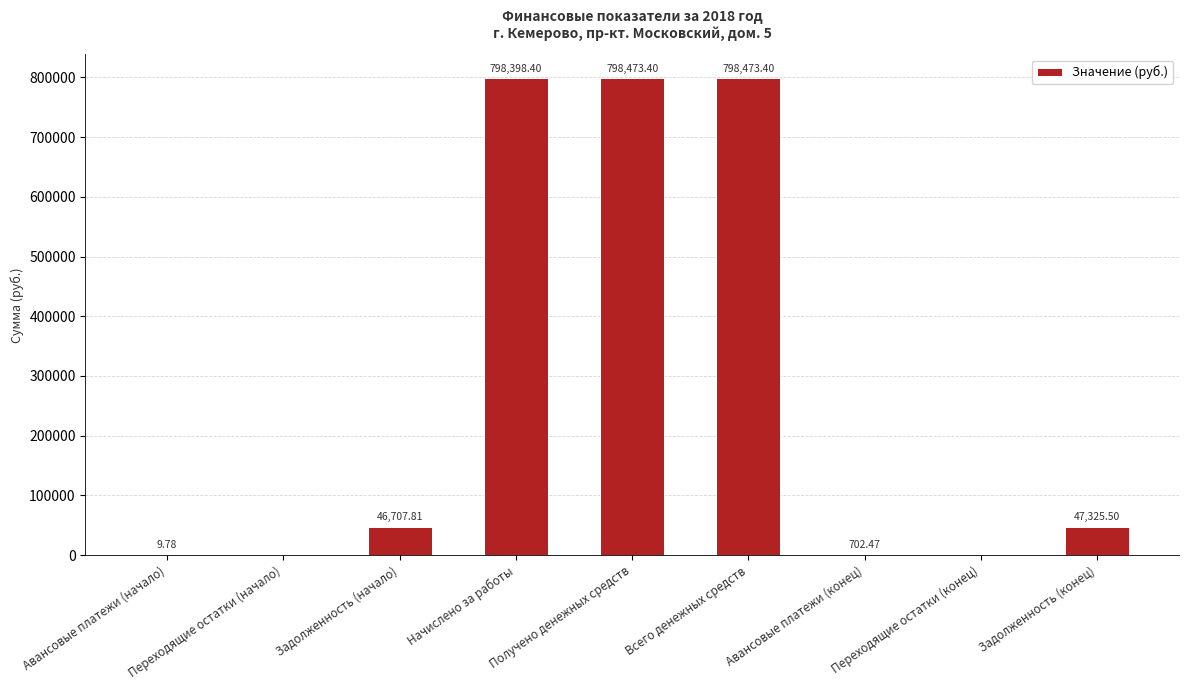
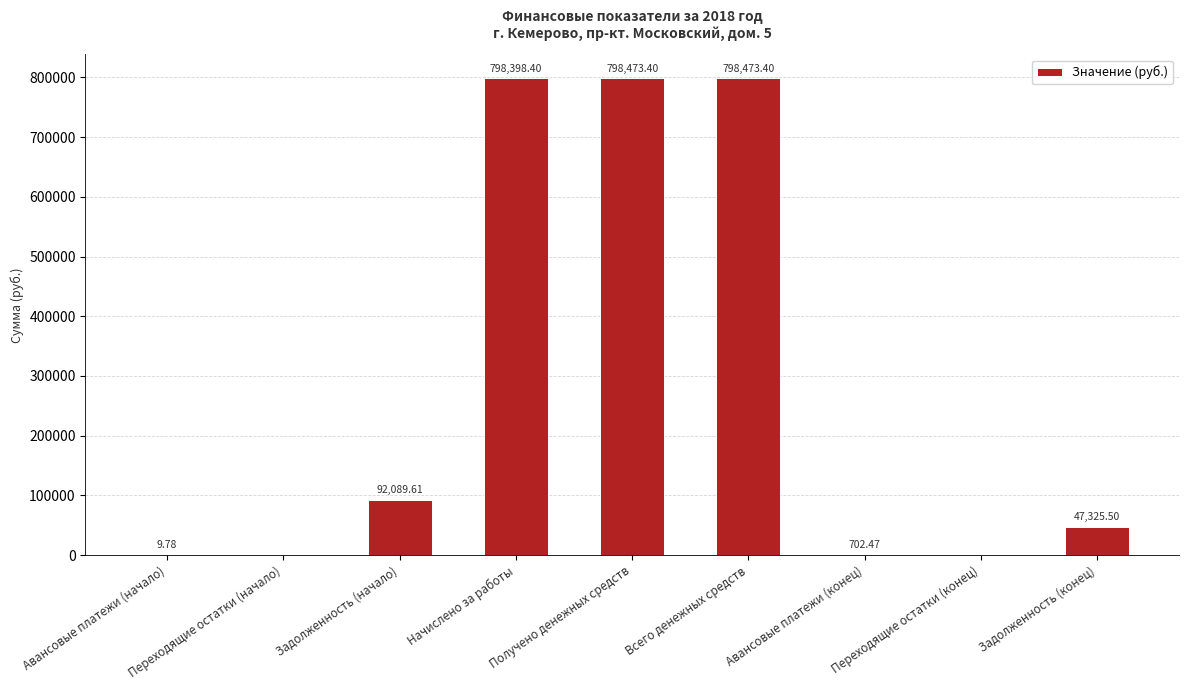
  {
    "Авансовые платежи (начало)": "9.78",
-   "Задолженность (начало)": "46,707.81",
+   "Задолженность (начало)": "92,089.61",
    "Начислено за работы": "798,398.40",
    "Получено денежных средств": "798,473.40",
    "Всего денежных средств": "798,473.40",
    "Авансовые платежи (конец)": "702.47",
    "Задолженность (конец)": "47,325.50"
  }
